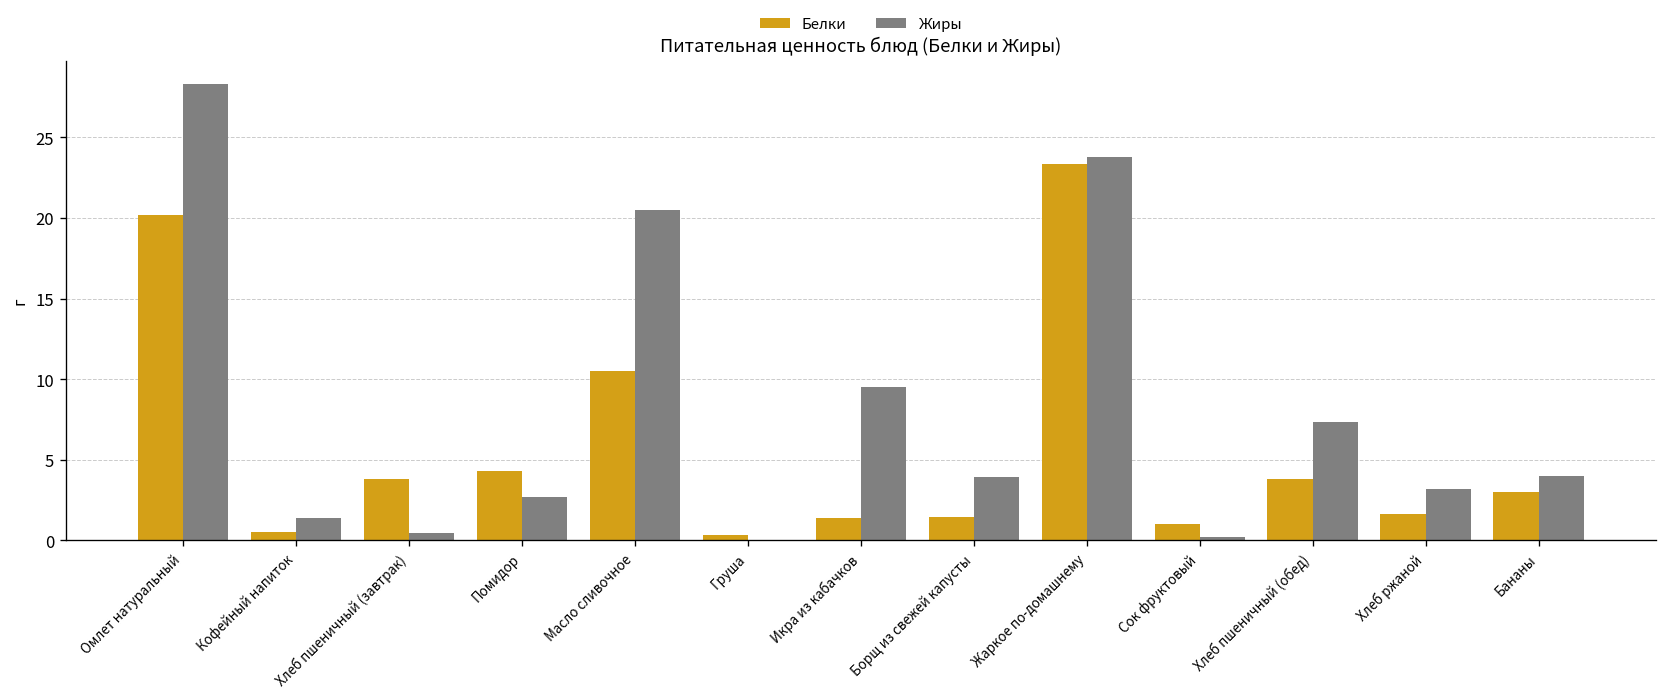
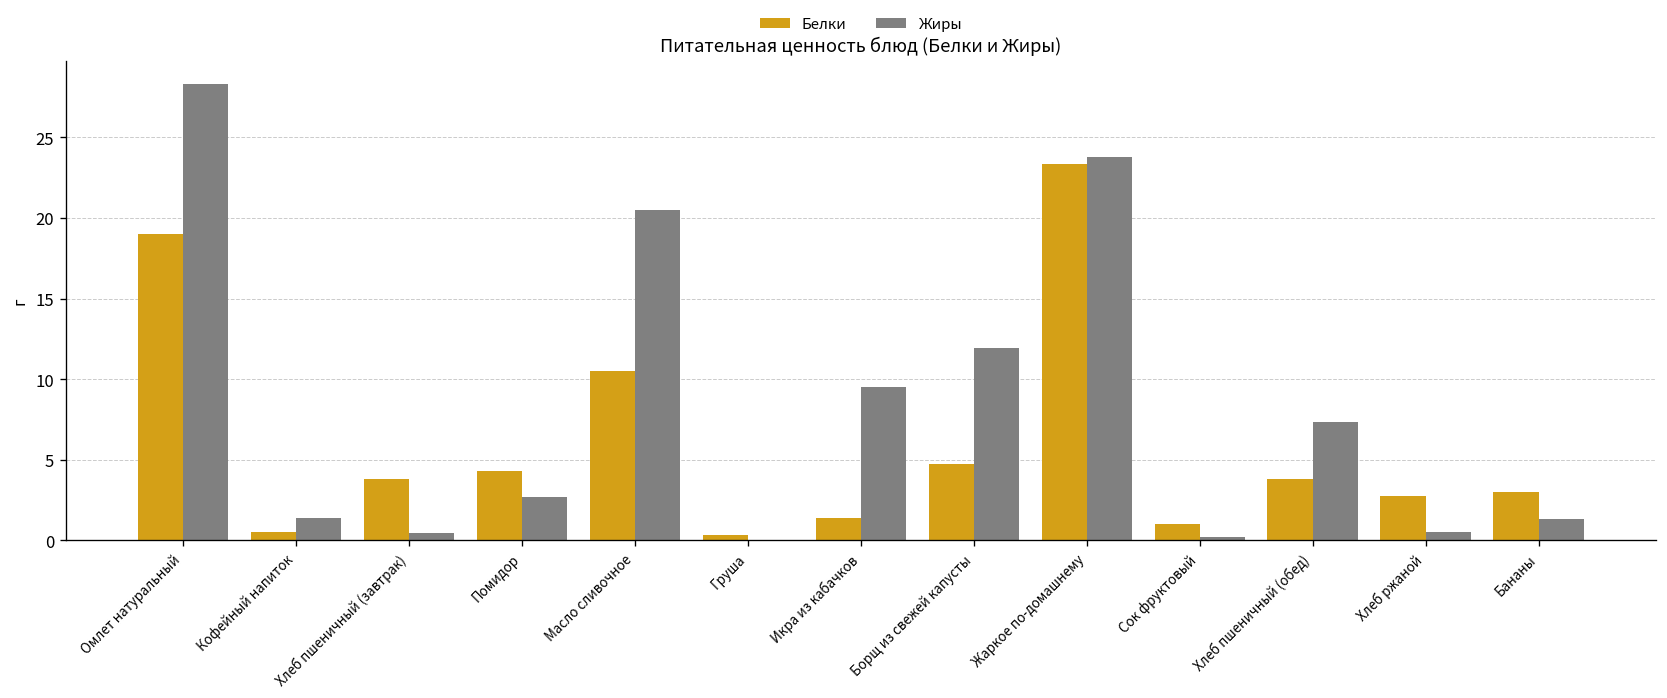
  {
    "Белки": {
-     "Омлет натуральный": 20.2,
+     "Омлет натуральный": 19.0,
      "Кофейный напиток": 0.5,
      "Хлеб пшеничный (завтрак)": 3.8,
      "Помидор": 4.3,
      "Масло сливочное": 10.5,
      "Груша": 0.4,
      "Икра из кабачков": 1.4,
-     "Борщ из свежей капусты": 1.5,
+     "Борщ из свежей капусты": 4.7,
      "Жаркое по-домашнему": 23.4,
      "Сок фруктовый": 1.0,
      "Хлеб пшеничный (обед)": 3.8,
-     "Хлеб ржаной": 1.6,
+     "Хлеб ржаной": 2.8,
      "Бананы": 3.0
    },
    "Жиры": {
      "Омлет натуральный": 28.3,
      "Кофейный напиток": 1.4,
      "Хлеб пшеничный (завтрак)": 0.5,
      "Помидор": 2.7,
      "Масло сливочное": 20.5,
      "Груша": 0.0,
      "Икра из кабачков": 9.5,
-     "Борщ из свежей капусты": 3.9,
+     "Борщ из свежей капусты": 11.9,
      "Жаркое по-домашнему": 23.8,
      "Сок фруктовый": 0.2,
      "Хлеб пшеничный (обед)": 7.3,
-     "Хлеб ржаной": 3.2,
-     "Бананы": 4.0
+     "Хлеб ржаной": 0.5,
+     "Бананы": 1.3
    }
  }
